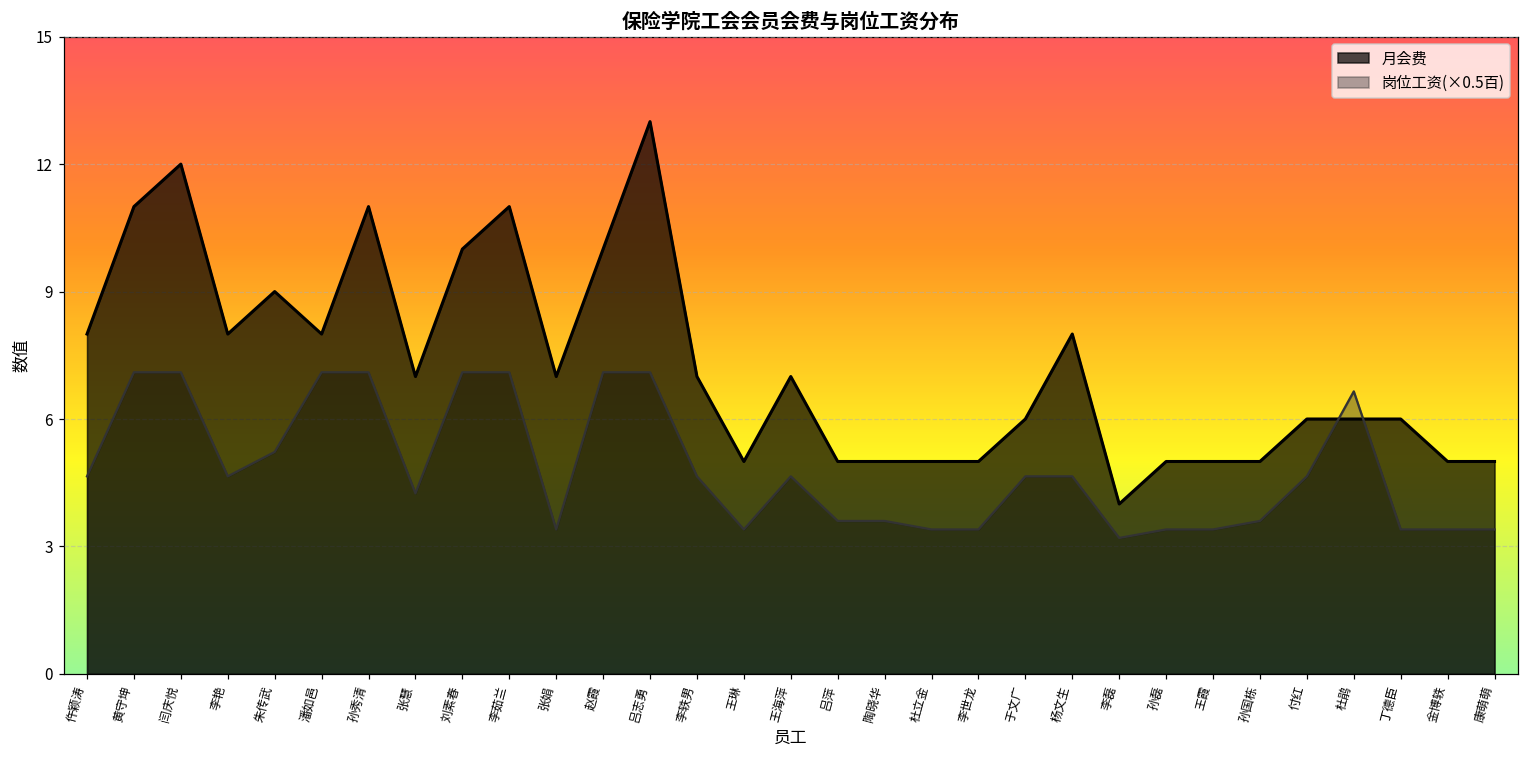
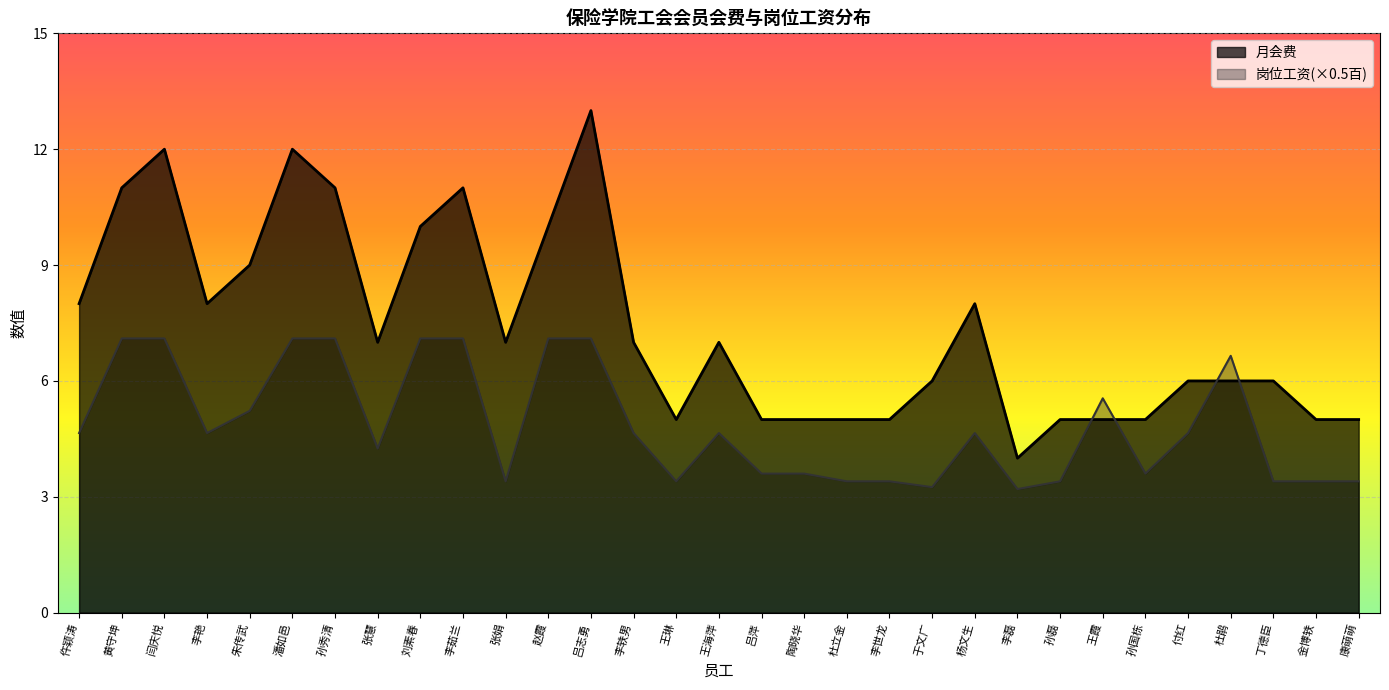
  {
    "月会费": {
      "仵颖涛": 8,
      "黄守坤": 11,
      "闫庆悦": 12,
      "李艳": 8,
      "朱传武": 9,
-     "潘如邑": 8,
+     "潘如邑": 12,
      "孙秀清": 11,
      "张慧": 7,
      "刘素春": 10,
      "李茹兰": 11,
      "张娟": 7,
      "赵霞": 10,
      "吕志勇": 13,
      "李轶男": 7,
      "王琳": 5,
      "王海萍": 7,
      "吕萍": 5,
      "陶晓华": 5,
      "杜立金": 5,
      "李世龙": 5,
      "于文广": 6,
      "杨文生": 8,
      "李磊": 4,
      "孙磊": 5,
      "王霞": 5,
      "孙国栋": 5,
      "付红": 6,
      "杜鹃": 6,
      "丁德臣": 6,
      "金博轶": 5,
      "康萌萌": 5
    },
    "岗位工资(×0.5百)": {
      "仵颖涛": 4.7,
      "黄守坤": 7.1,
      "闫庆悦": 7.1,
      "李艳": 4.7,
      "朱传武": 5.2,
      "潘如邑": 7.1,
      "孙秀清": 7.1,
      "张慧": 4.3,
      "刘素春": 7.1,
      "李茹兰": 7.1,
      "张娟": 3.4,
      "赵霞": 7.1,
      "吕志勇": 7.1,
      "李轶男": 4.7,
      "王琳": 3.4,
      "王海萍": 4.7,
      "吕萍": 3.6,
      "陶晓华": 3.6,
      "杜立金": 3.4,
      "李世龙": 3.4,
-     "于文广": 4.7,
+     "于文广": 3.3,
      "杨文生": 4.7,
      "李磊": 3.2,
      "孙磊": 3.4,
-     "王霞": 3.4,
+     "王霞": 5.6,
      "孙国栋": 3.6,
      "付红": 4.7,
      "杜鹃": 6.7,
      "丁德臣": 3.4,
      "金博轶": 3.4,
      "康萌萌": 3.4
    }
  }
